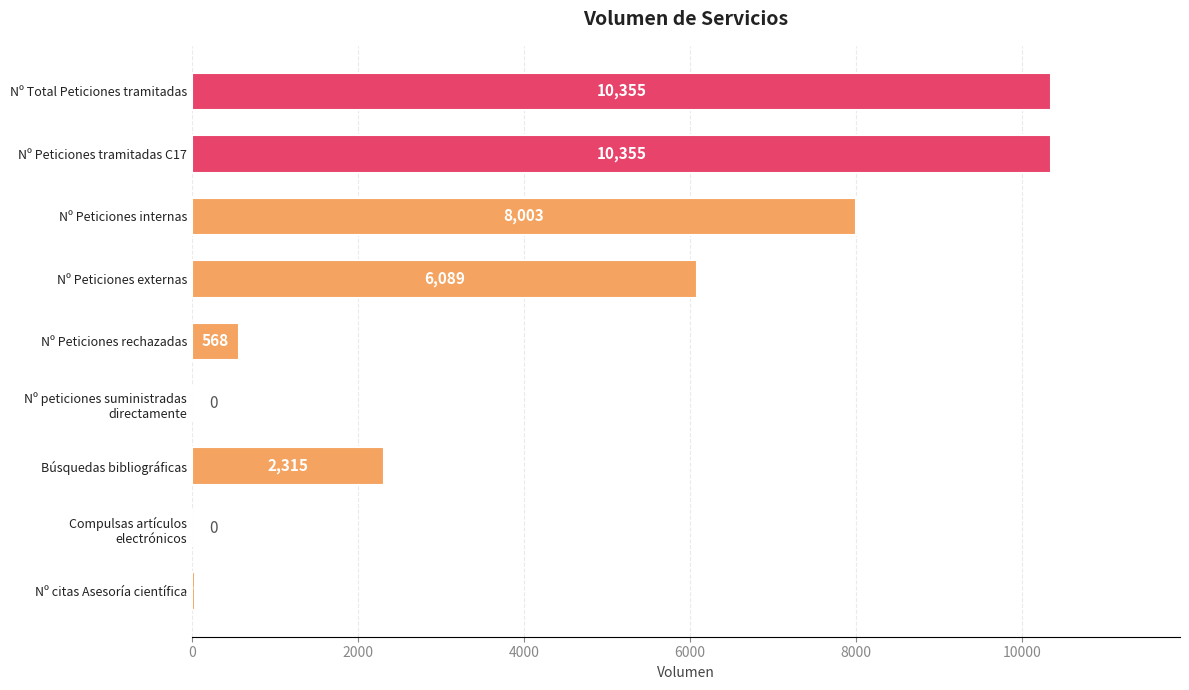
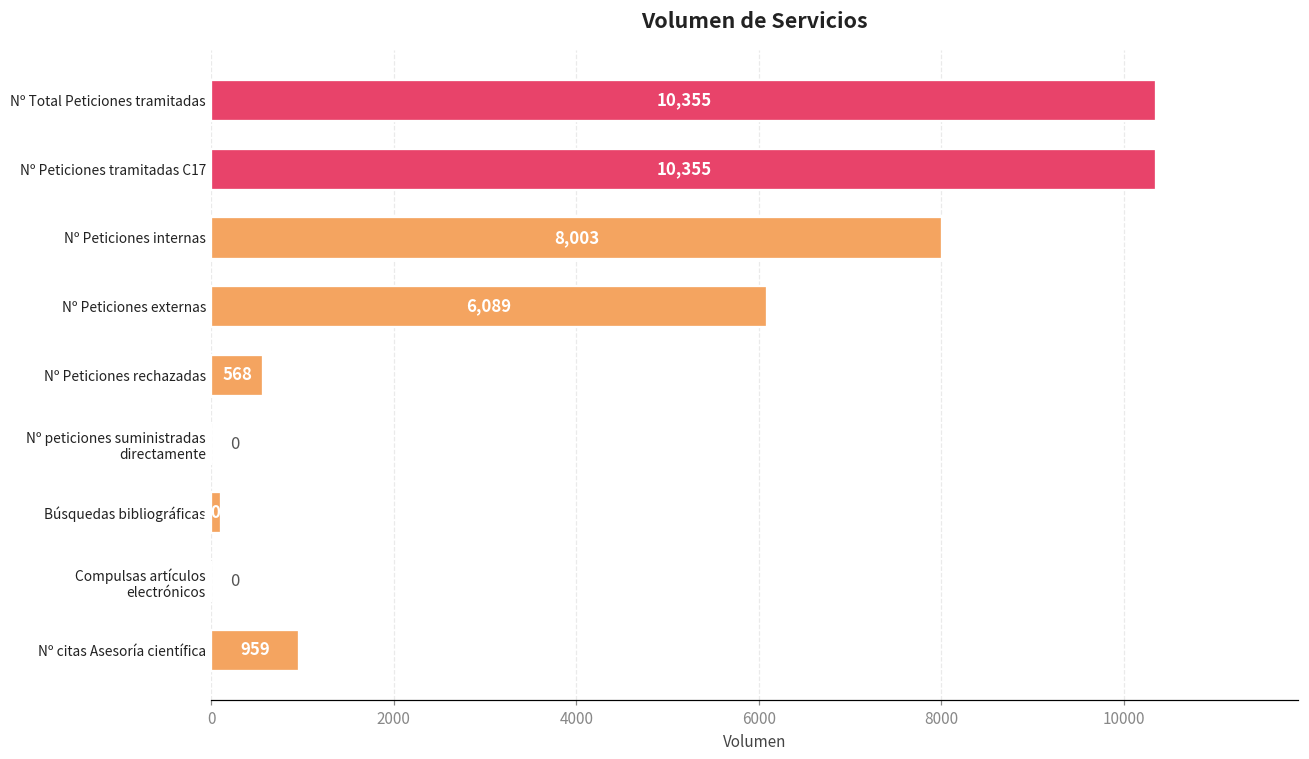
  {
-   "Búsquedas bibliográficas": 2300,
-   "Nº citas Asesoría científica": 0
+   "Búsquedas bibliográficas": 100,
+   "Nº citas Asesoría científica": 1000
  }
